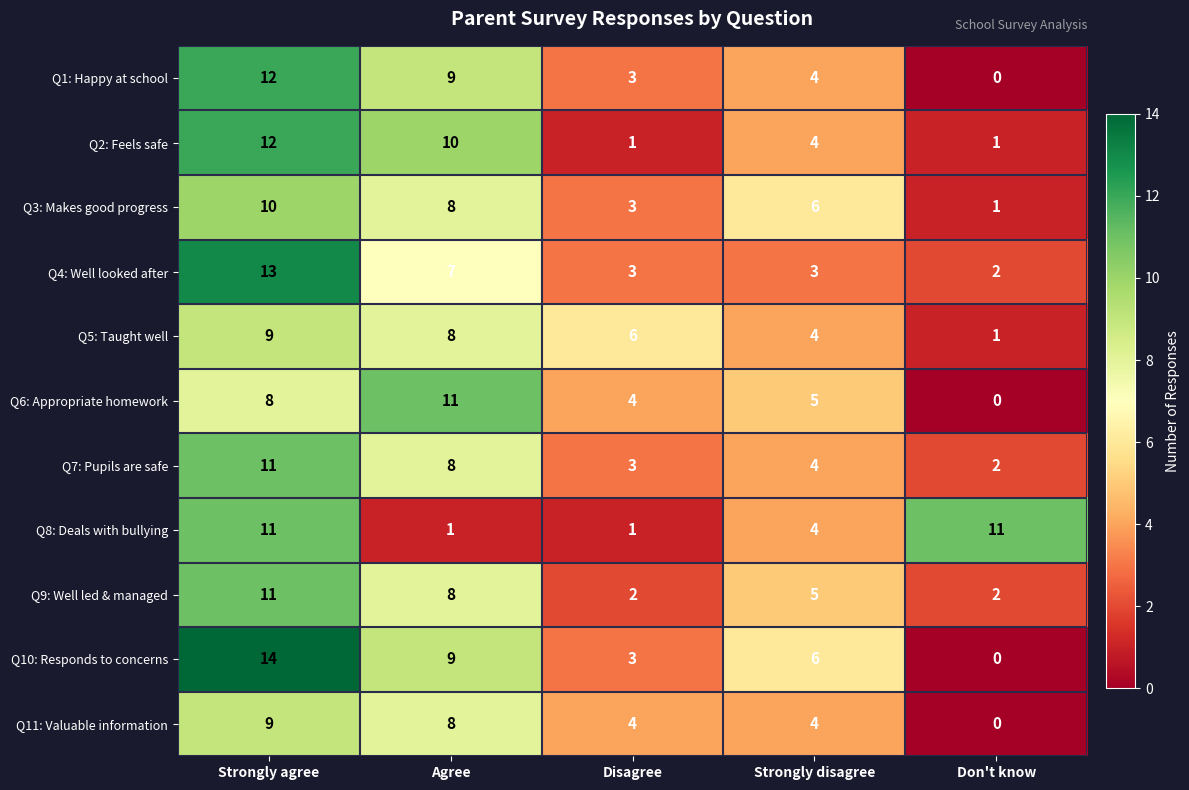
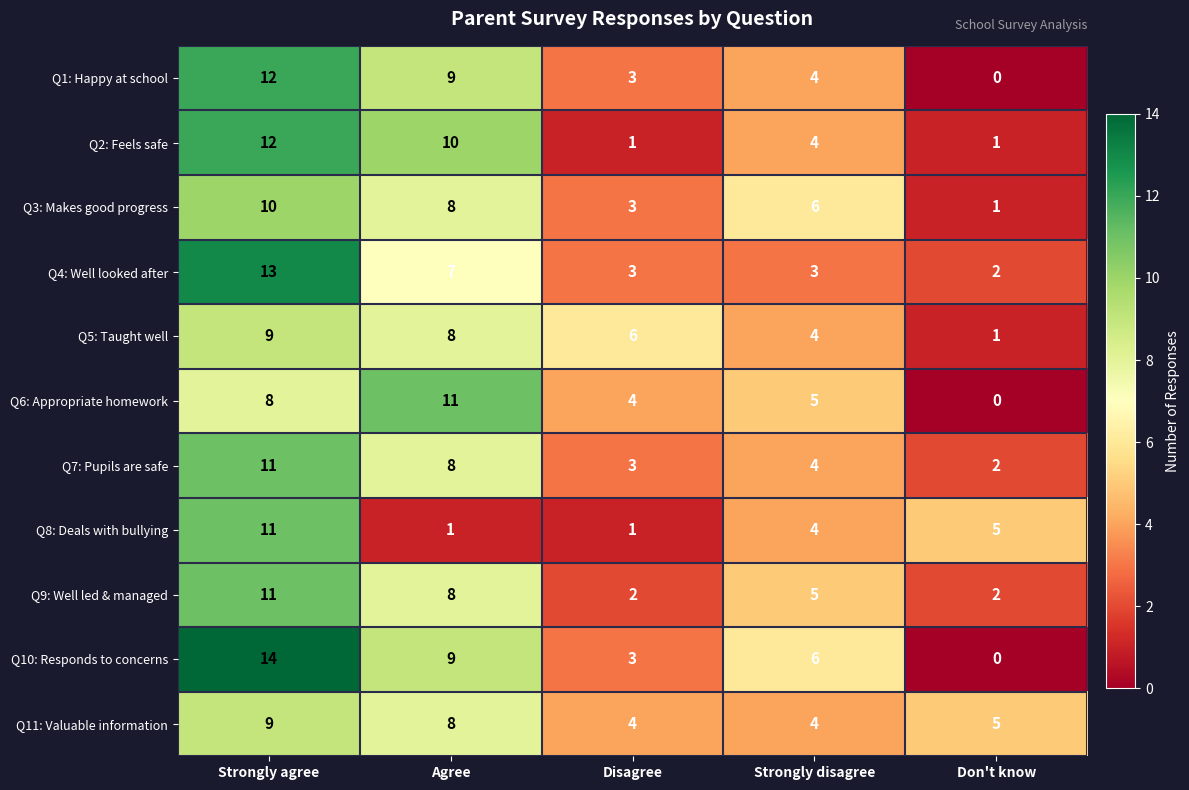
  {
    "Q1: Happy at school": {
      "Strongly agree": 12,
      "Agree": 9,
      "Disagree": 3,
      "Strongly disagree": 4,
      "Don't know": 0
    },
    "Q2: Feels safe": {
      "Strongly agree": 12,
      "Agree": 10,
      "Disagree": 1,
      "Strongly disagree": 4,
      "Don't know": 1
    },
    "Q3: Makes good progress": {
      "Strongly agree": 10,
      "Agree": 8,
      "Disagree": 3,
      "Strongly disagree": 6,
      "Don't know": 1
    },
    "Q4: Well looked after": {
      "Strongly agree": 13,
      "Agree": 7,
      "Disagree": 3,
      "Strongly disagree": 3,
      "Don't know": 2
    },
    "Q5: Taught well": {
      "Strongly agree": 9,
      "Agree": 8,
      "Disagree": 6,
      "Strongly disagree": 4,
      "Don't know": 1
    },
    "Q6: Appropriate homework": {
      "Strongly agree": 8,
      "Agree": 11,
      "Disagree": 4,
      "Strongly disagree": 5,
      "Don't know": 0
    },
    "Q7: Pupils are safe": {
      "Strongly agree": 11,
      "Agree": 8,
      "Disagree": 3,
      "Strongly disagree": 4,
      "Don't know": 2
    },
    "Q8: Deals with bullying": {
      "Strongly agree": 11,
      "Agree": 1,
      "Disagree": 1,
      "Strongly disagree": 4,
-     "Don't know": 11
+     "Don't know": 5
    },
    "Q9: Well led & managed": {
      "Strongly agree": 11,
      "Agree": 8,
      "Disagree": 2,
      "Strongly disagree": 5,
      "Don't know": 2
    },
    "Q10: Responds to concerns": {
      "Strongly agree": 14,
      "Agree": 9,
      "Disagree": 3,
      "Strongly disagree": 6,
      "Don't know": 0
    },
    "Q11: Valuable information": {
      "Strongly agree": 9,
      "Agree": 8,
      "Disagree": 4,
      "Strongly disagree": 4,
-     "Don't know": 0
+     "Don't know": 5
    }
  }
